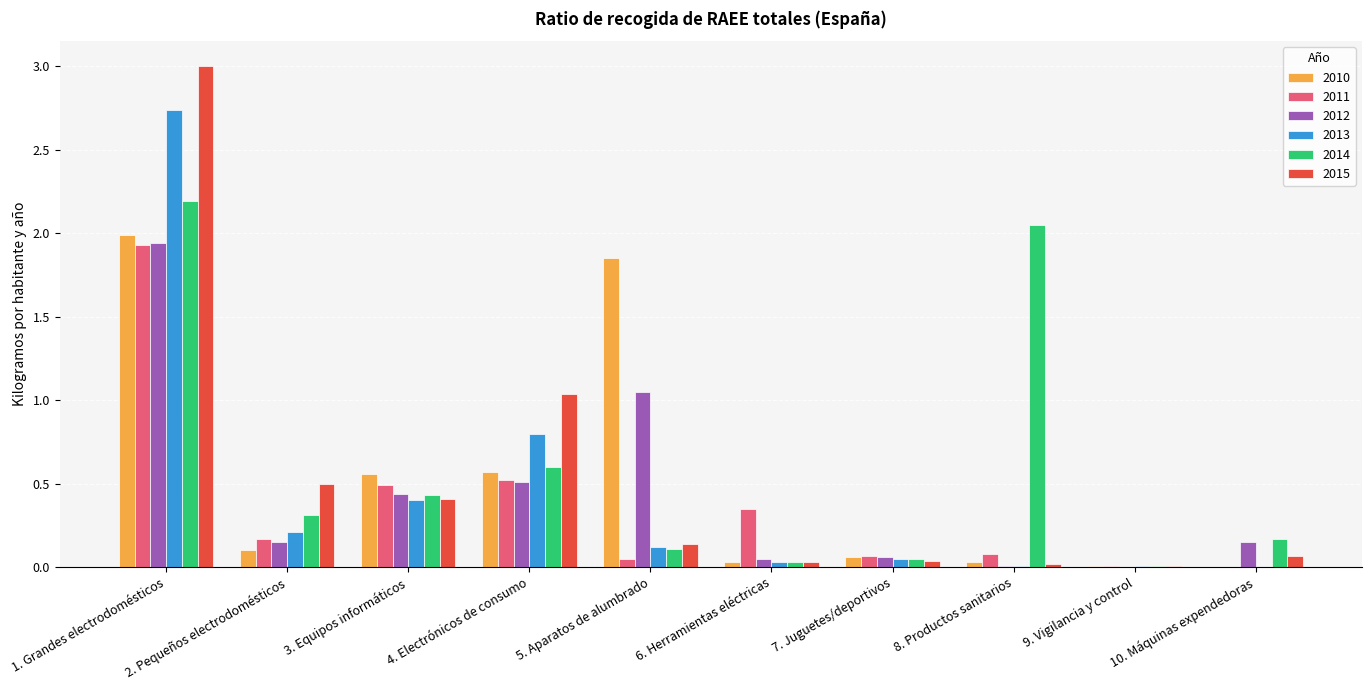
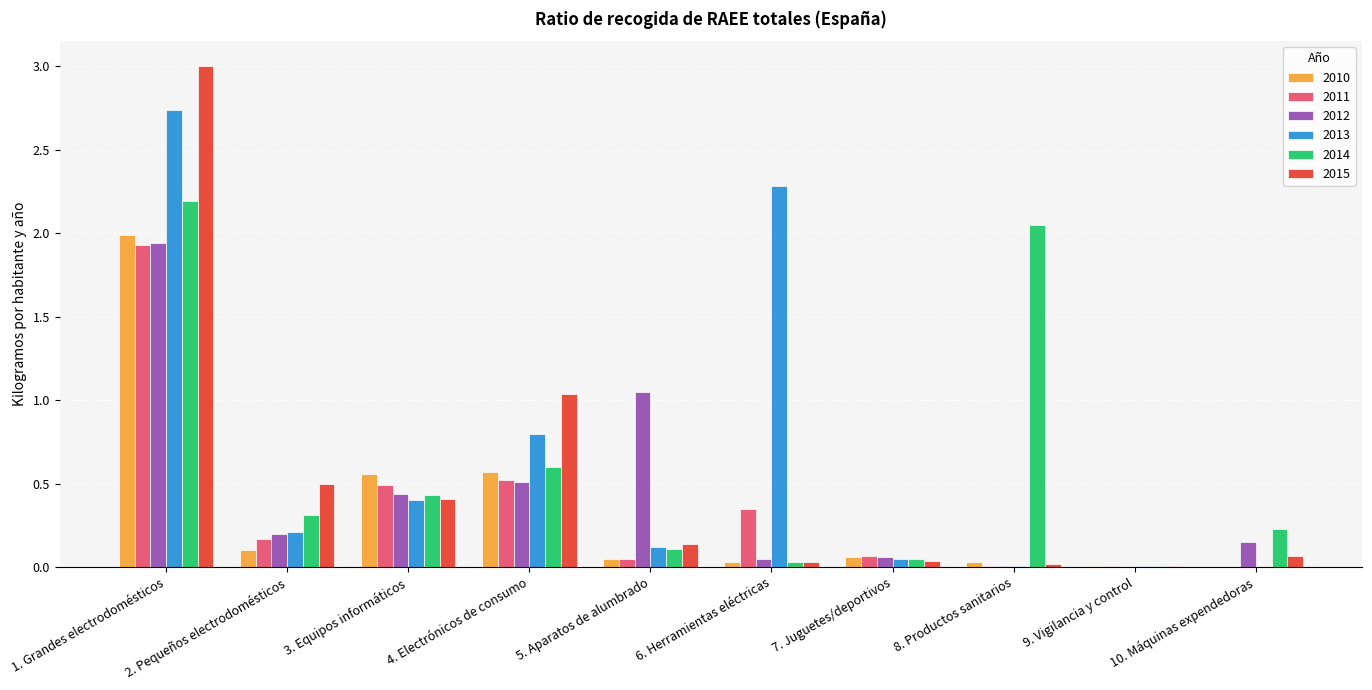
  {
    "2010": {
      "1. Grandes electrodomésticos": 1.99,
      "2. Pequeños electrodomésticos": 0.10,
      "3. Equipos informáticos": 0.56,
      "4. Electrónicos de consumo": 0.57,
-     "5. Aparatos de alumbrado": 1.85,
+     "5. Aparatos de alumbrado": 0.05,
      "6. Herramientas eléctricas": 0.03,
      "7. Juguetes/deportivos": 0.06,
      "8. Productos sanitarios": 0.03,
      "10. Máquinas expendedoras": 0.00
    },
    "2011": {
      "1. Grandes electrodomésticos": 1.93,
      "2. Pequeños electrodomésticos": 0.17,
      "3. Equipos informáticos": 0.49,
      "4. Electrónicos de consumo": 0.52,
      "5. Aparatos de alumbrado": 0.05,
      "6. Herramientas eléctricas": 0.35,
      "7. Juguetes/deportivos": 0.07,
-     "8. Productos sanitarios": 0.08,
+     "8. Productos sanitarios": 0.01,
      "10. Máquinas expendedoras": 0.00
    },
    "2012": {
      "1. Grandes electrodomésticos": 1.94,
-     "2. Pequeños electrodomésticos": 0.15,
+     "2. Pequeños electrodomésticos": 0.20,
      "3. Equipos informáticos": 0.44,
      "4. Electrónicos de consumo": 0.51,
      "5. Aparatos de alumbrado": 1.05,
      "6. Herramientas eléctricas": 0.05,
      "7. Juguetes/deportivos": 0.06,
      "9. Vigilancia y control": 0.00,
      "10. Máquinas expendedoras": 0.15
    },
    "2013": {
      "1. Grandes electrodomésticos": 2.74,
      "2. Pequeños electrodomésticos": 0.21,
      "3. Equipos informáticos": 0.40,
      "4. Electrónicos de consumo": 0.80,
      "5. Aparatos de alumbrado": 0.12,
-     "6. Herramientas eléctricas": 0.03,
+     "6. Herramientas eléctricas": 2.28,
      "7. Juguetes/deportivos": 0.05,
      "10. Máquinas expendedoras": 0.00
    },
    "2014": {
      "1. Grandes electrodomésticos": 2.19,
      "2. Pequeños electrodomésticos": 0.31,
      "3. Equipos informáticos": 0.43,
      "4. Electrónicos de consumo": 0.60,
      "5. Aparatos de alumbrado": 0.11,
      "6. Herramientas eléctricas": 0.03,
      "7. Juguetes/deportivos": 0.05,
      "8. Productos sanitarios": 2.05,
-     "10. Máquinas expendedoras": 0.17
+     "10. Máquinas expendedoras": 0.23
    },
    "2015": {
      "1. Grandes electrodomésticos": 3.00,
      "2. Pequeños electrodomésticos": 0.50,
      "3. Equipos informáticos": 0.41,
      "4. Electrónicos de consumo": 1.04,
      "5. Aparatos de alumbrado": 0.14,
      "6. Herramientas eléctricas": 0.03,
      "7. Juguetes/deportivos": 0.04,
      "8. Productos sanitarios": 0.02,
      "10. Máquinas expendedoras": 0.07
    }
  }
